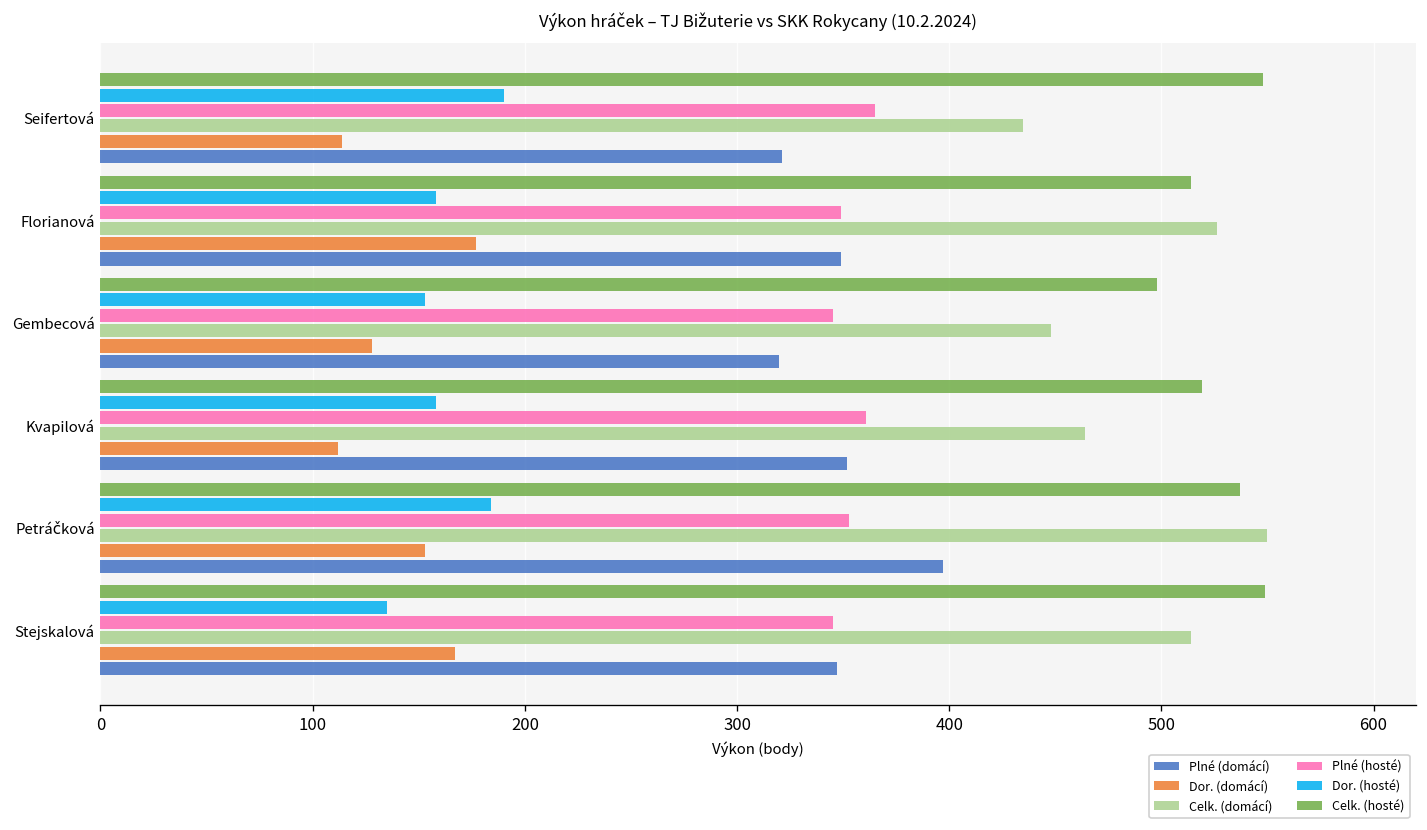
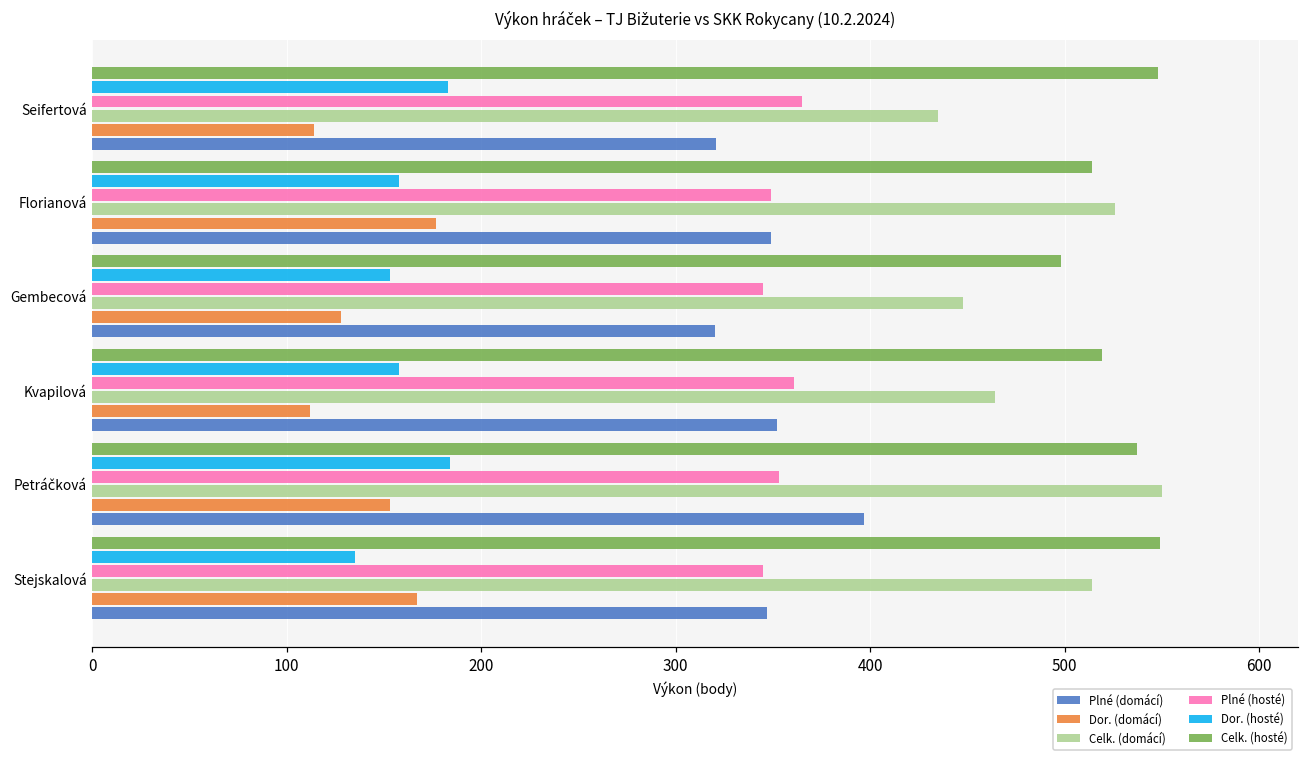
  {
    "Plné (domácí)": {
      "Seifertová": 321,
      "Florianová": 349,
      "Gembecová": 320,
      "Kvapilová": 352,
      "Petráčková": 397,
      "Stejskalová": 347
    },
    "Dor. (domácí)": {
      "Seifertová": 114,
      "Florianová": 177,
      "Gembecová": 128,
      "Kvapilová": 112,
      "Petráčková": 153,
      "Stejskalová": 167
    },
    "Celk. (domácí)": {
      "Seifertová": 435,
      "Florianová": 526,
      "Gembecová": 448,
      "Kvapilová": 464,
      "Petráčková": 550,
      "Stejskalová": 514
    },
    "Plné (hosté)": {
      "Seifertová": 365,
      "Florianová": 349,
      "Gembecová": 345,
      "Kvapilová": 361,
      "Petráčková": 353,
      "Stejskalová": 345
    },
    "Dor. (hosté)": {
-     "Seifertová": 190,
+     "Seifertová": 183,
      "Florianová": 158,
      "Gembecová": 153,
      "Kvapilová": 158,
      "Petráčková": 184,
      "Stejskalová": 135
    },
    "Celk. (hosté)": {
      "Seifertová": 548,
      "Florianová": 514,
      "Gembecová": 498,
      "Kvapilová": 519,
      "Petráčková": 537,
      "Stejskalová": 549
    }
  }
